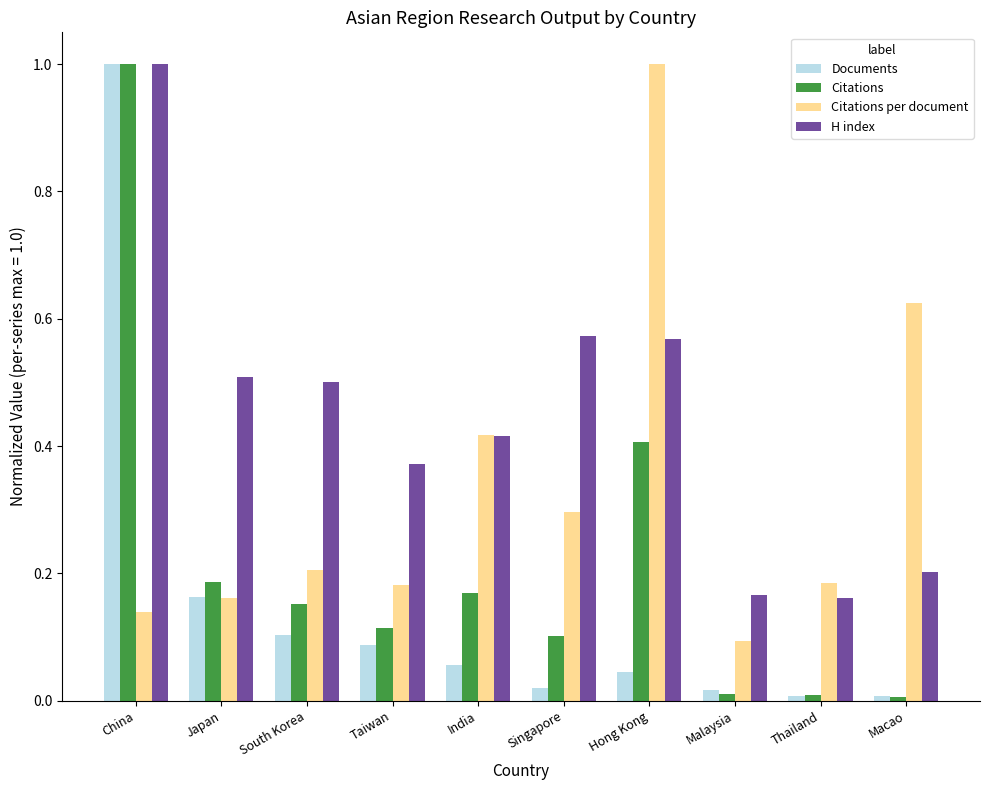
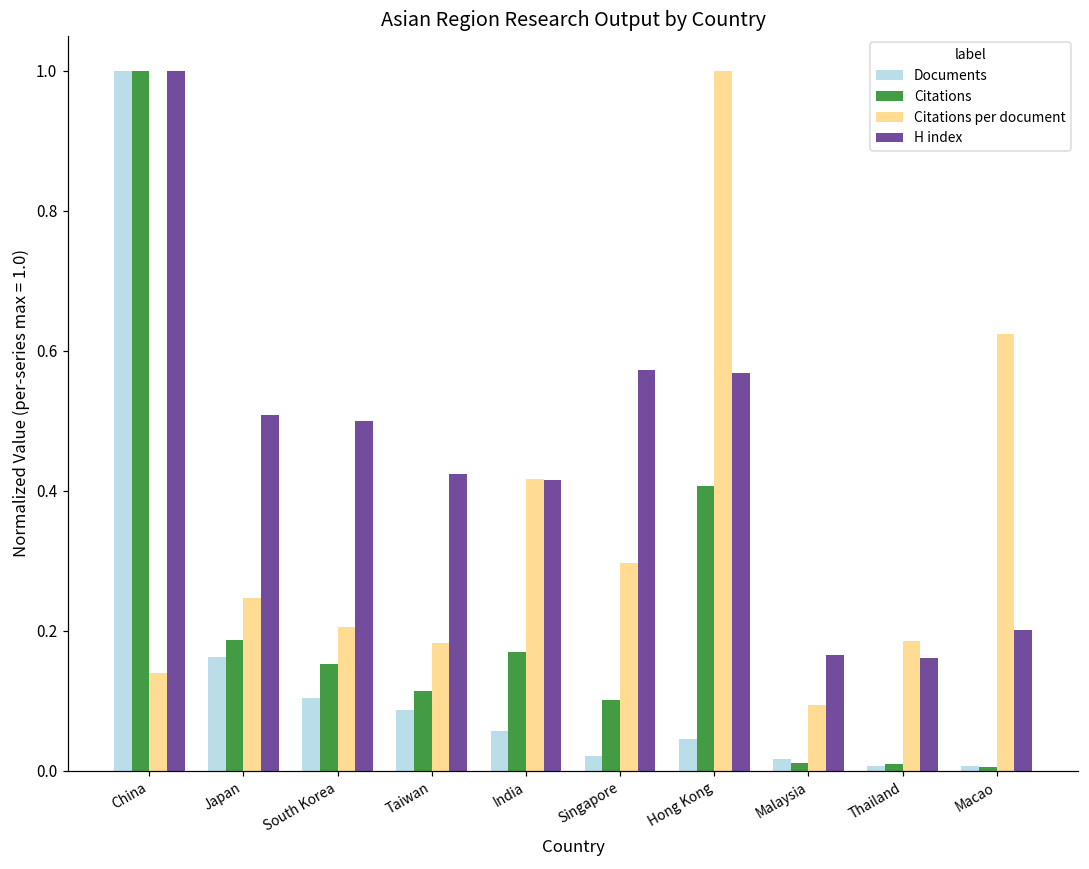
  {
    "Documents": {
      "China": 1.00,
      "Japan": 0.16,
      "South Korea": 0.10,
      "Taiwan": 0.09,
      "India": 0.06,
      "Singapore": 0.02,
      "Hong Kong": 0.04,
      "Malaysia": 0.02,
      "Thailand": 0.01,
      "Macao": 0.01
    },
    "Citations": {
      "China": 1.00,
      "Japan": 0.19,
      "South Korea": 0.15,
      "Taiwan": 0.11,
      "India": 0.17,
      "Singapore": 0.10,
      "Hong Kong": 0.41,
      "Malaysia": 0.01,
      "Thailand": 0.01,
      "Macao": 0.01
    },
    "Citations per document": {
      "China": 0.14,
-     "Japan": 0.16,
+     "Japan": 0.25,
      "South Korea": 0.21,
      "Taiwan": 0.18,
      "India": 0.42,
      "Singapore": 0.30,
      "Hong Kong": 1.00,
      "Malaysia": 0.09,
      "Thailand": 0.19,
      "Macao": 0.62
    },
    "H index": {
      "China": 1.00,
      "Japan": 0.51,
      "South Korea": 0.50,
-     "Taiwan": 0.37,
+     "Taiwan": 0.42,
      "India": 0.42,
      "Singapore": 0.57,
      "Hong Kong": 0.57,
      "Malaysia": 0.17,
      "Thailand": 0.16,
      "Macao": 0.20
    }
  }
